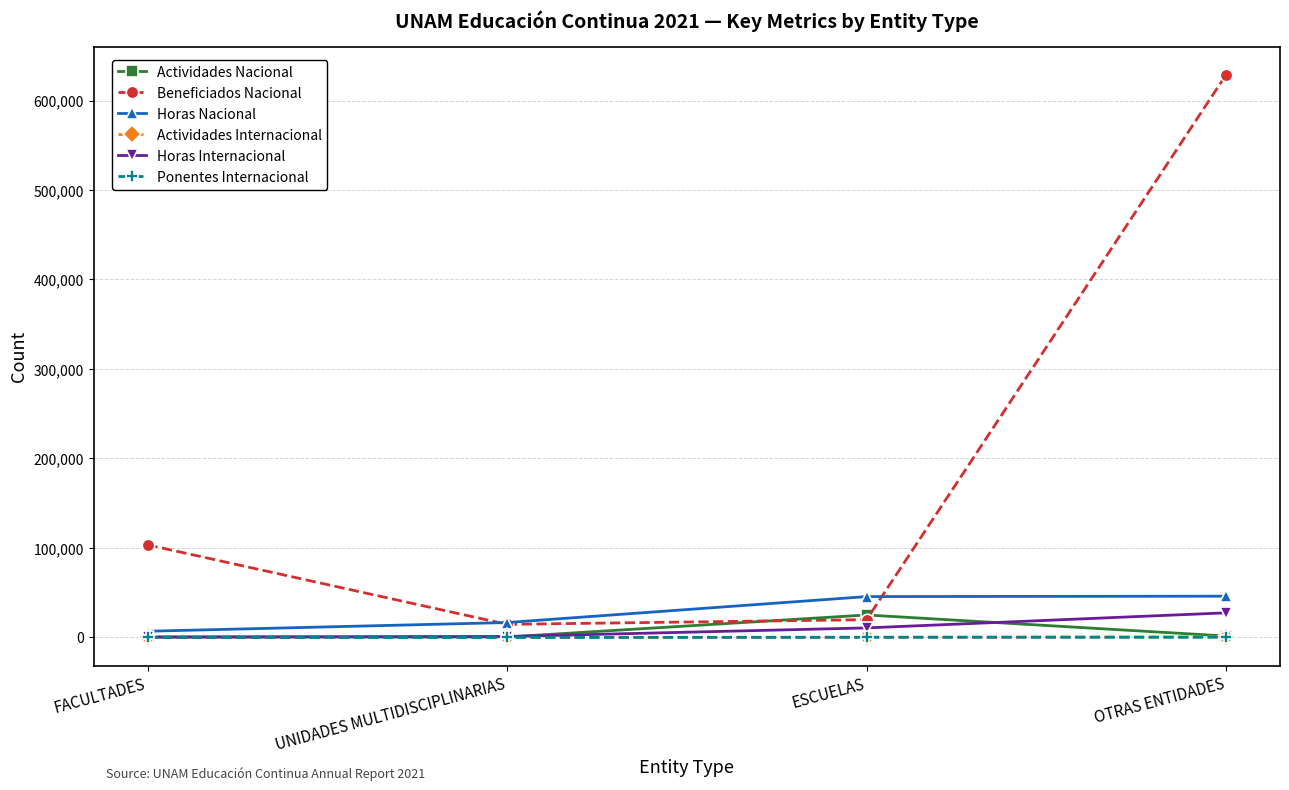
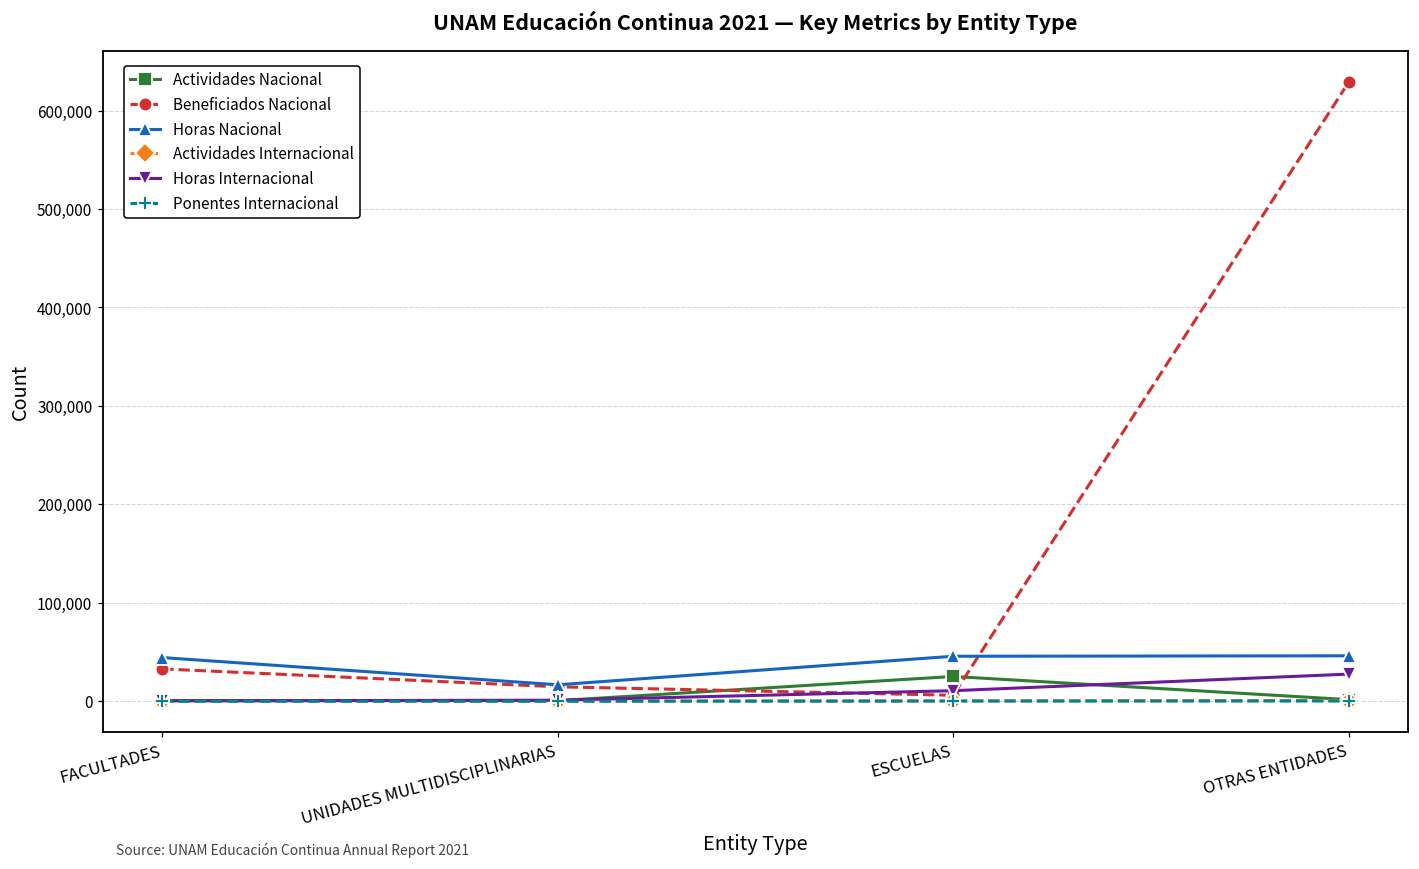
  {
    "Actividades Nacional": {
      "ESCUELAS": "30,000"
    },
    "Beneficiados Nacional": {
-     "FACULTADES": "100,000",
-     "ESCUELAS": "20,000",
+     "FACULTADES": "30,000",
+     "ESCUELAS": "10,000",
      "OTRAS ENTIDADES": "630,000"
    },
    "Horas Nacional": {
-     "FACULTADES": "10,000",
+     "FACULTADES": "40,000",
      "ESCUELAS": "50,000",
      "OTRAS ENTIDADES": "50,000"
    },
    "Horas Internacional": {
      "ESCUELAS": "10,000",
      "OTRAS ENTIDADES": "30,000"
    }
  }
